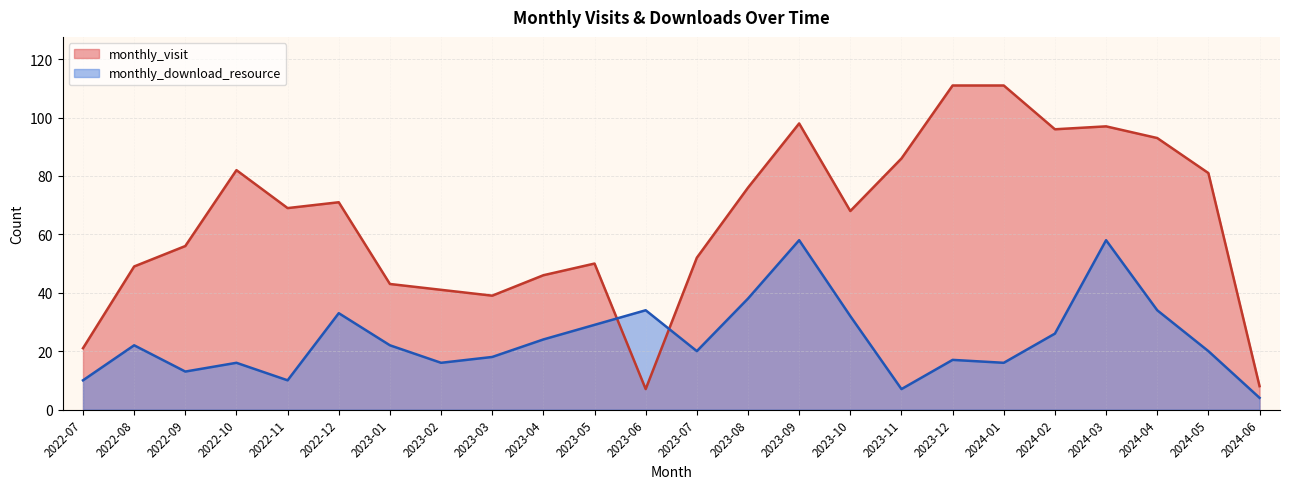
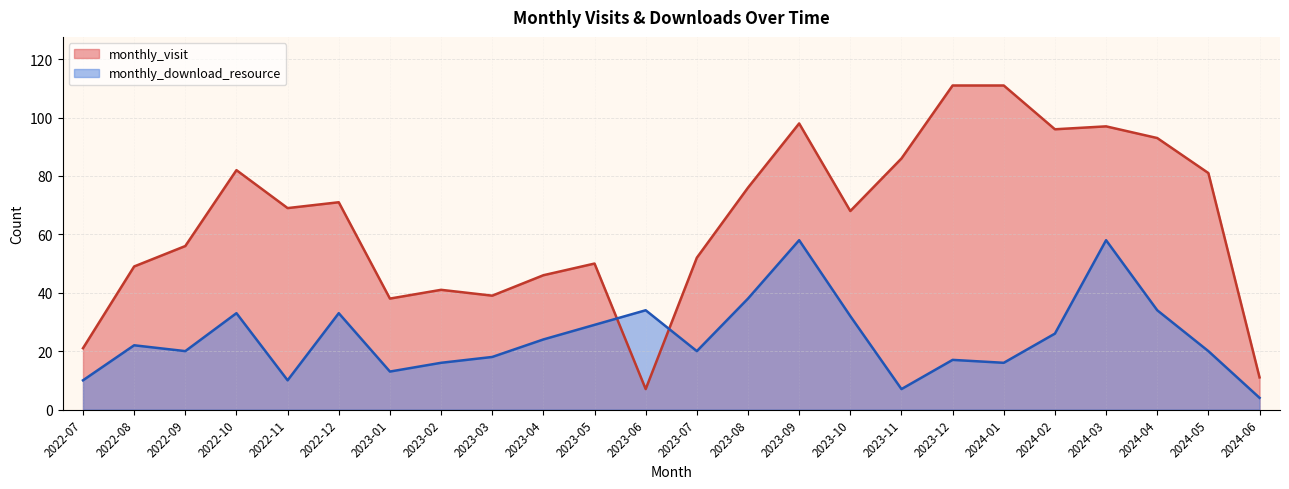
  {
    "monthly_visit": {
      "2022-07": 21,
      "2022-08": 49,
      "2022-09": 56,
      "2022-10": 82,
      "2022-11": 69,
      "2022-12": 71,
-     "2023-01": 43,
+     "2023-01": 38,
      "2023-02": 41,
      "2023-03": 39,
      "2023-04": 46,
      "2023-05": 50,
      "2023-06": 7,
      "2023-07": 52,
      "2023-08": 76,
      "2023-09": 98,
      "2023-10": 68,
      "2023-11": 86,
      "2023-12": 111,
      "2024-01": 111,
      "2024-02": 96,
      "2024-03": 97,
      "2024-04": 93,
      "2024-05": 81,
-     "2024-06": 8
+     "2024-06": 11
    },
    "monthly_download_resource": {
      "2022-07": 10,
      "2022-08": 22,
-     "2022-09": 13,
-     "2022-10": 16,
+     "2022-09": 20,
+     "2022-10": 33,
      "2022-11": 10,
      "2022-12": 33,
-     "2023-01": 22,
+     "2023-01": 13,
      "2023-02": 16,
      "2023-03": 18,
      "2023-04": 24,
      "2023-05": 29,
      "2023-06": 34,
      "2023-07": 20,
      "2023-08": 38,
      "2023-09": 58,
      "2023-10": 32,
      "2023-11": 7,
      "2023-12": 17,
      "2024-01": 16,
      "2024-02": 26,
      "2024-03": 58,
      "2024-04": 34,
      "2024-05": 20,
      "2024-06": 4
    }
  }
